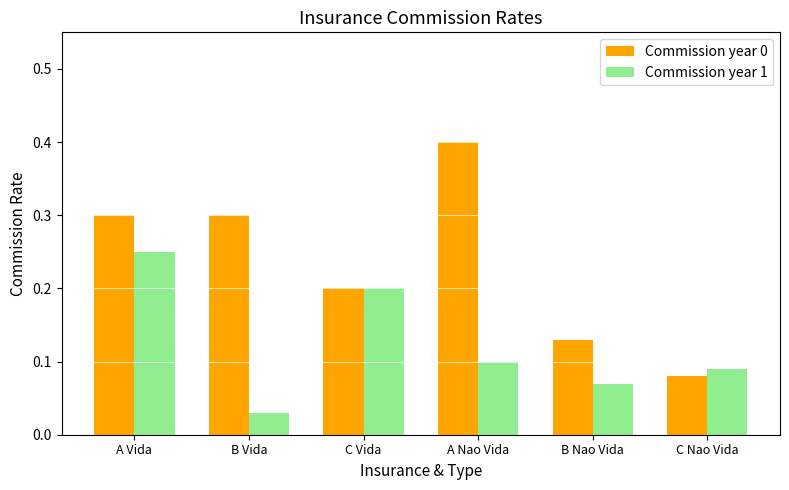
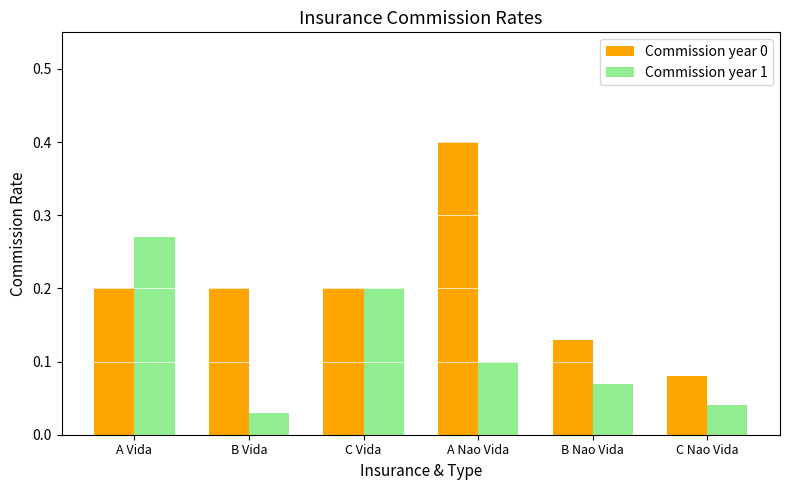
  {
    "Commission year 0": {
-     "A Vida": 0.3,
-     "B Vida": 0.3,
+     "A Vida": 0.2,
+     "B Vida": 0.2,
      "C Vida": 0.2,
      "A Nao Vida": 0.4,
      "B Nao Vida": 0.13,
      "C Nao Vida": 0.08
    },
    "Commission year 1": {
-     "A Vida": 0.25,
+     "A Vida": 0.27,
      "B Vida": 0.03,
      "C Vida": 0.20,
      "A Nao Vida": 0.10,
      "B Nao Vida": 0.07,
-     "C Nao Vida": 0.09
+     "C Nao Vida": 0.04
    }
  }
